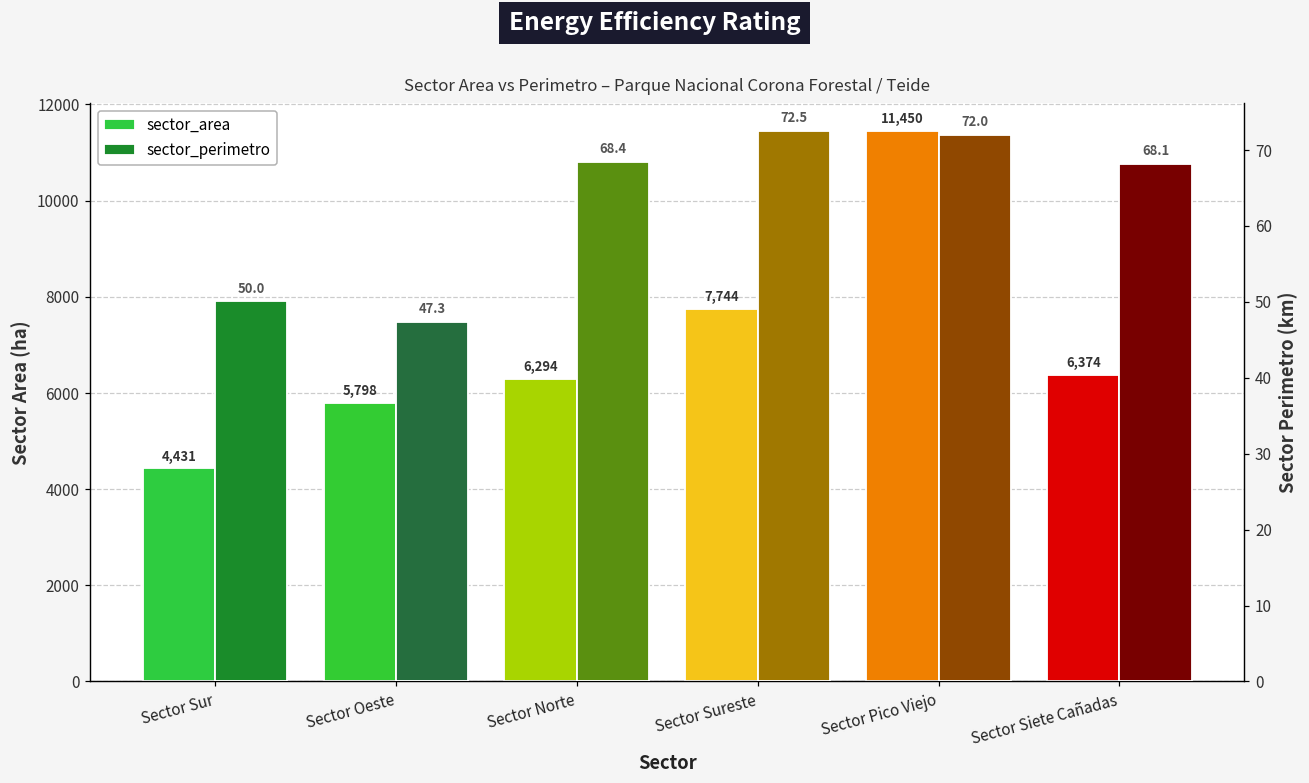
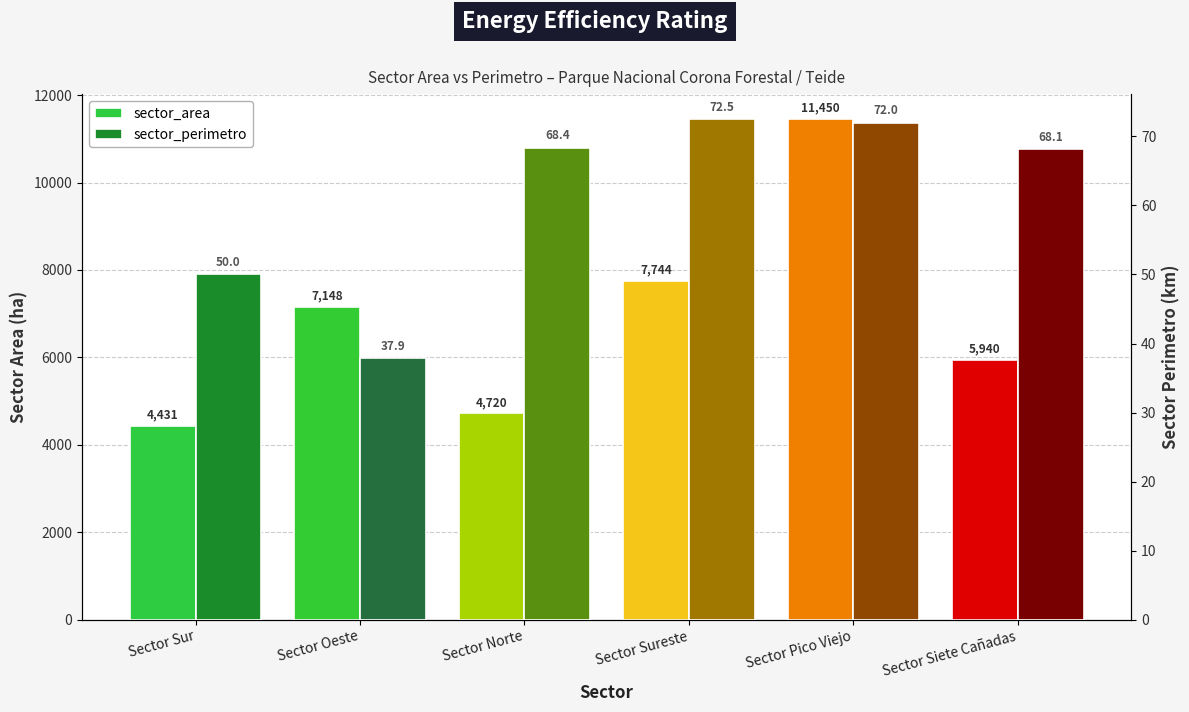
  {
    "sector_area": {
      "Sector Sur": "4,431",
-     "Sector Oeste": "5,798",
-     "Sector Norte": "6,294",
+     "Sector Oeste": "7,148",
+     "Sector Norte": "4,720",
      "Sector Sureste": "7,744",
      "Sector Pico Viejo": "11,450",
-     "Sector Siete Cañadas": "6,374"
+     "Sector Siete Cañadas": "5,940"
    },
    "sector_perimetro": {
      "Sector Sur": "50.0",
-     "Sector Oeste": "47.3",
+     "Sector Oeste": "37.9",
      "Sector Norte": "68.4",
      "Sector Sureste": "72.5",
      "Sector Pico Viejo": "72.0",
      "Sector Siete Cañadas": "68.1"
    }
  }
